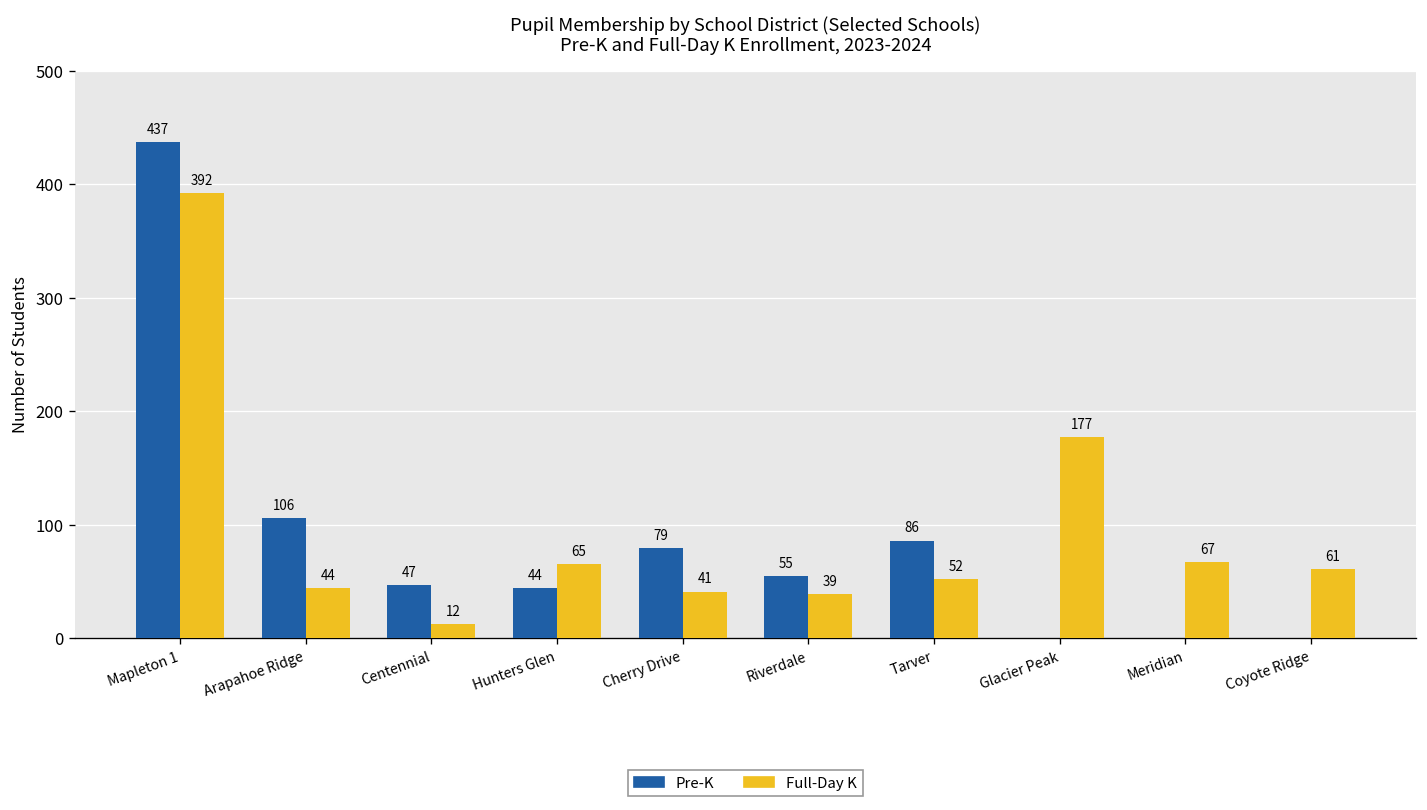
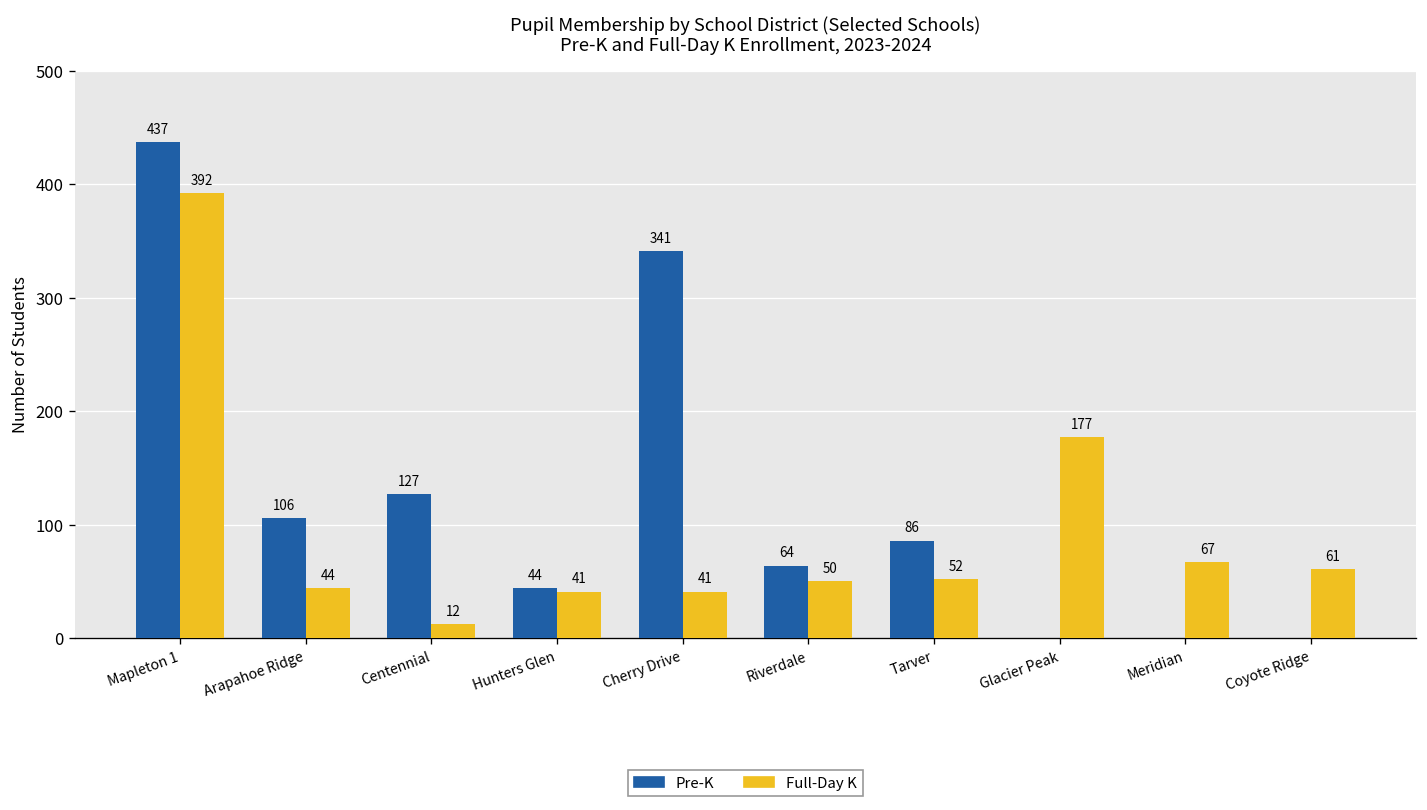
  {
    "Pre-K": {
      "Mapleton 1": 437,
      "Arapahoe Ridge": 106,
-     "Centennial": 47,
+     "Centennial": 127,
      "Hunters Glen": 44,
-     "Cherry Drive": 79,
-     "Riverdale": 55,
+     "Cherry Drive": 341,
+     "Riverdale": 64,
      "Tarver": 86
    },
    "Full-Day K": {
      "Mapleton 1": 392,
      "Arapahoe Ridge": 44,
      "Centennial": 12,
-     "Hunters Glen": 65,
+     "Hunters Glen": 41,
      "Cherry Drive": 41,
-     "Riverdale": 39,
+     "Riverdale": 50,
      "Tarver": 52,
      "Glacier Peak": 177,
      "Meridian": 67,
      "Coyote Ridge": 61
    }
  }
